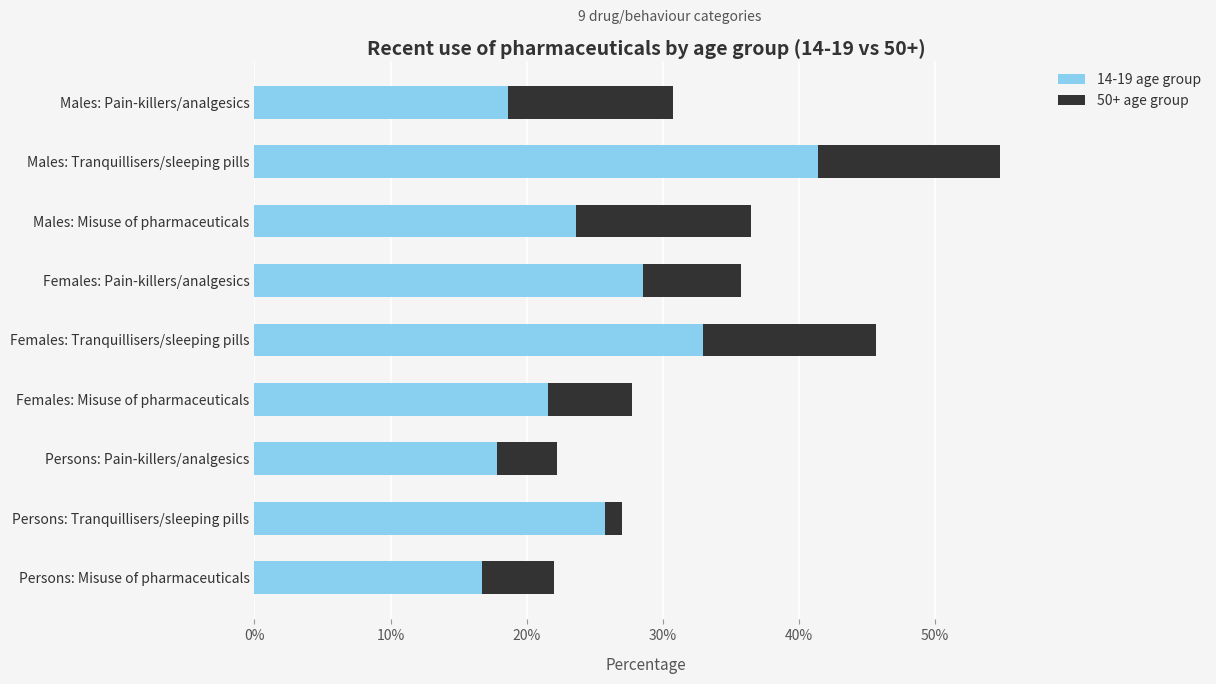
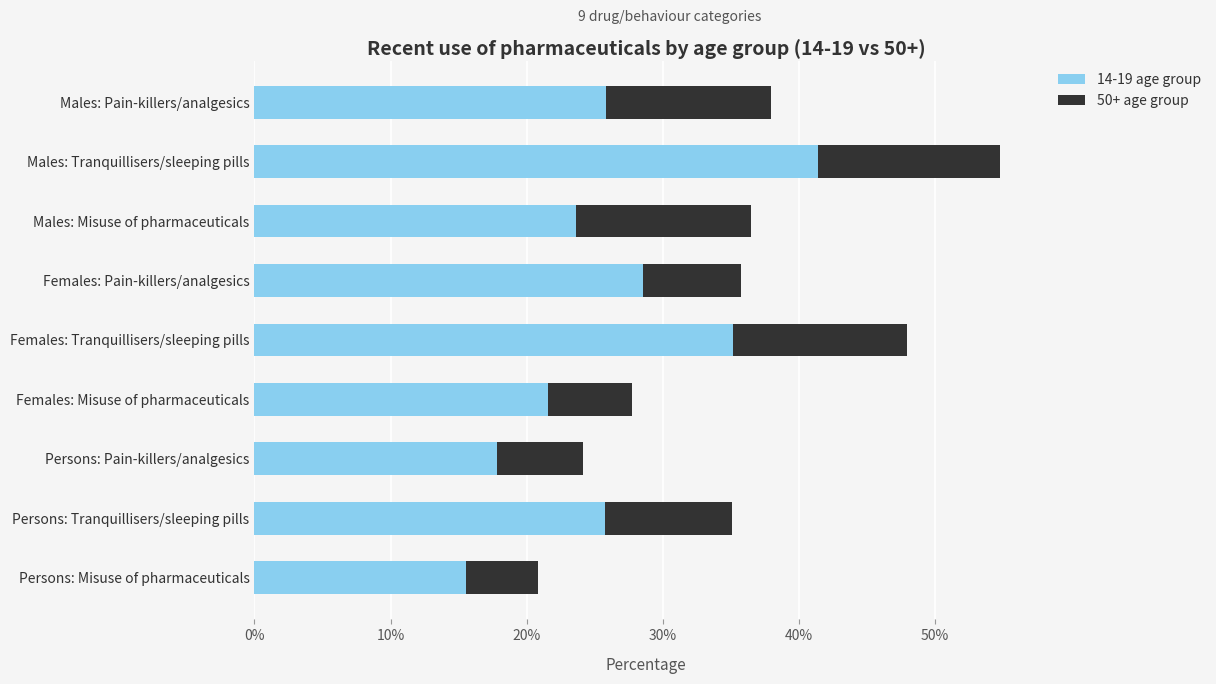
  {
    "14-19 age group": {
-     "Males: Pain-killers/analgesics": "18.6%",
+     "Males: Pain-killers/analgesics": "25.8%",
      "Males: Tranquillisers/sleeping pills": "41.4%",
      "Males: Misuse of pharmaceuticals": "23.6%",
      "Females: Pain-killers/analgesics": "28.5%",
-     "Females: Tranquillisers/sleeping pills": "32.9%",
+     "Females: Tranquillisers/sleeping pills": "35.1%",
      "Females: Misuse of pharmaceuticals": "21.5%",
      "Persons: Pain-killers/analgesics": "17.8%",
      "Persons: Tranquillisers/sleeping pills": "25.7%",
-     "Persons: Misuse of pharmaceuticals": "16.7%"
+     "Persons: Misuse of pharmaceuticals": "15.6%"
    },
    "50+ age group": {
      "Males: Pain-killers/analgesics": "12.1%",
      "Males: Tranquillisers/sleeping pills": "13.4%",
      "Males: Misuse of pharmaceuticals": "12.9%",
      "Females: Pain-killers/analgesics": "7.3%",
      "Females: Tranquillisers/sleeping pills": "12.8%",
      "Females: Misuse of pharmaceuticals": "6.2%",
-     "Persons: Pain-killers/analgesics": "4.4%",
-     "Persons: Tranquillisers/sleeping pills": "1.2%",
+     "Persons: Pain-killers/analgesics": "6.3%",
+     "Persons: Tranquillisers/sleeping pills": "9.4%",
      "Persons: Misuse of pharmaceuticals": "5.3%"
    }
  }
